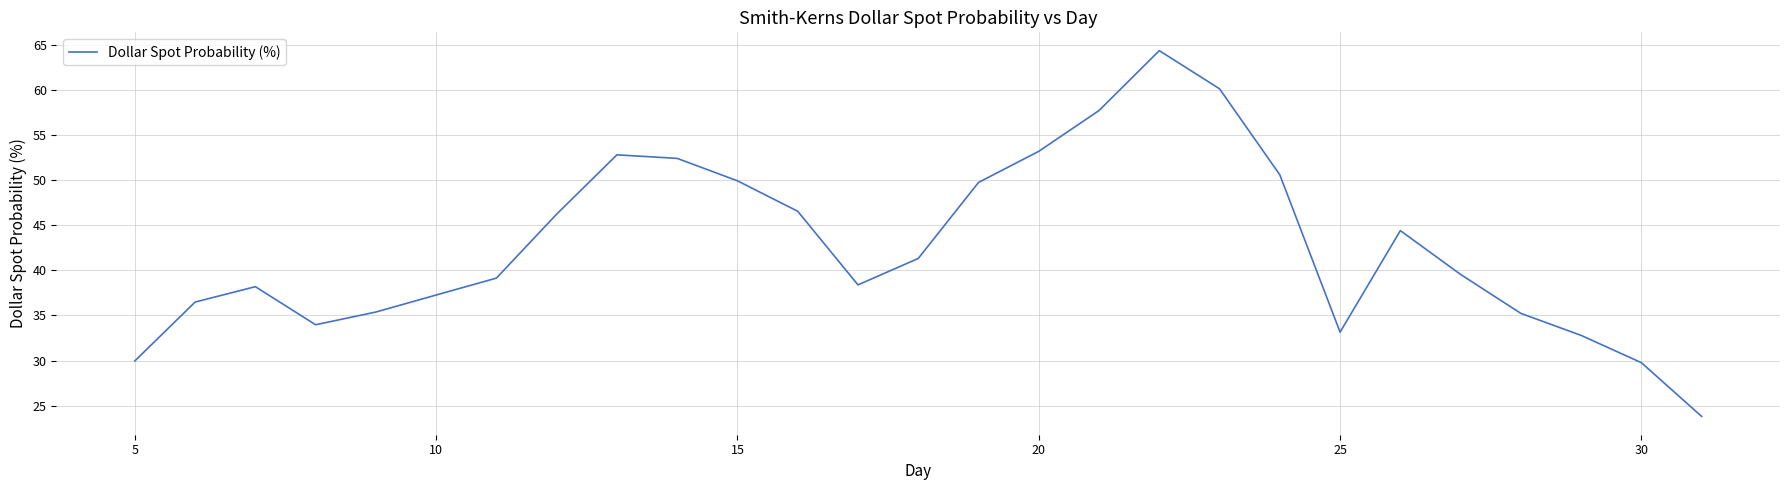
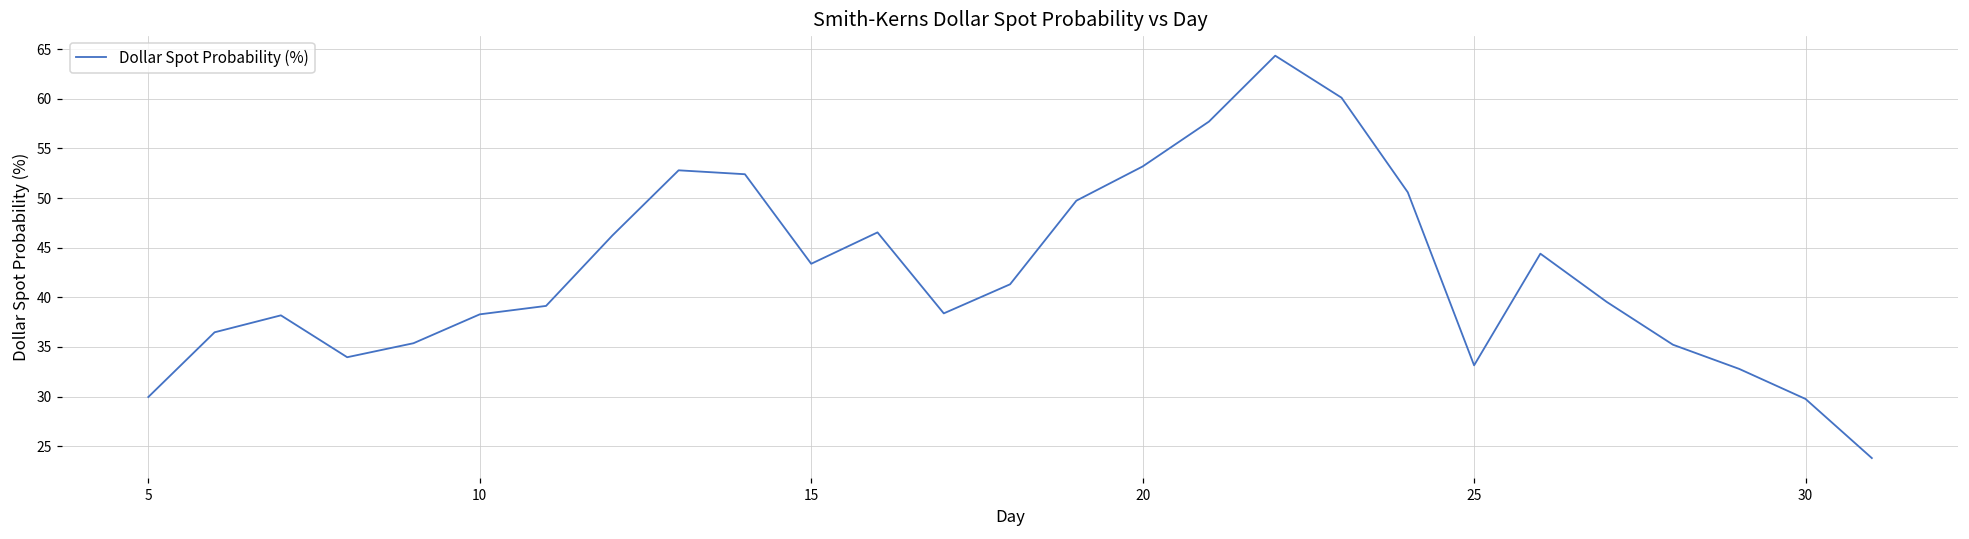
  {
    "5": 30,
-   "10": 37,
-   "15": 50,
+   "10": 38,
+   "15": 43,
    "20": 53,
    "25": 33,
    "30": 30
  }
